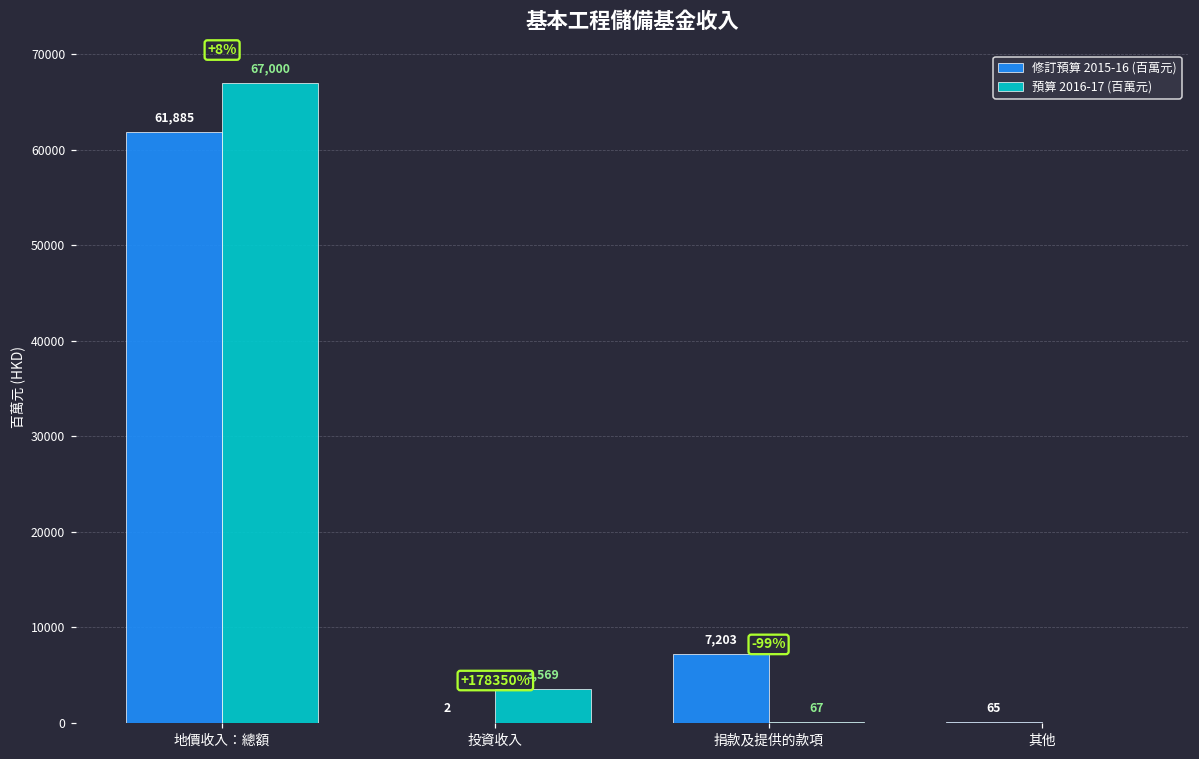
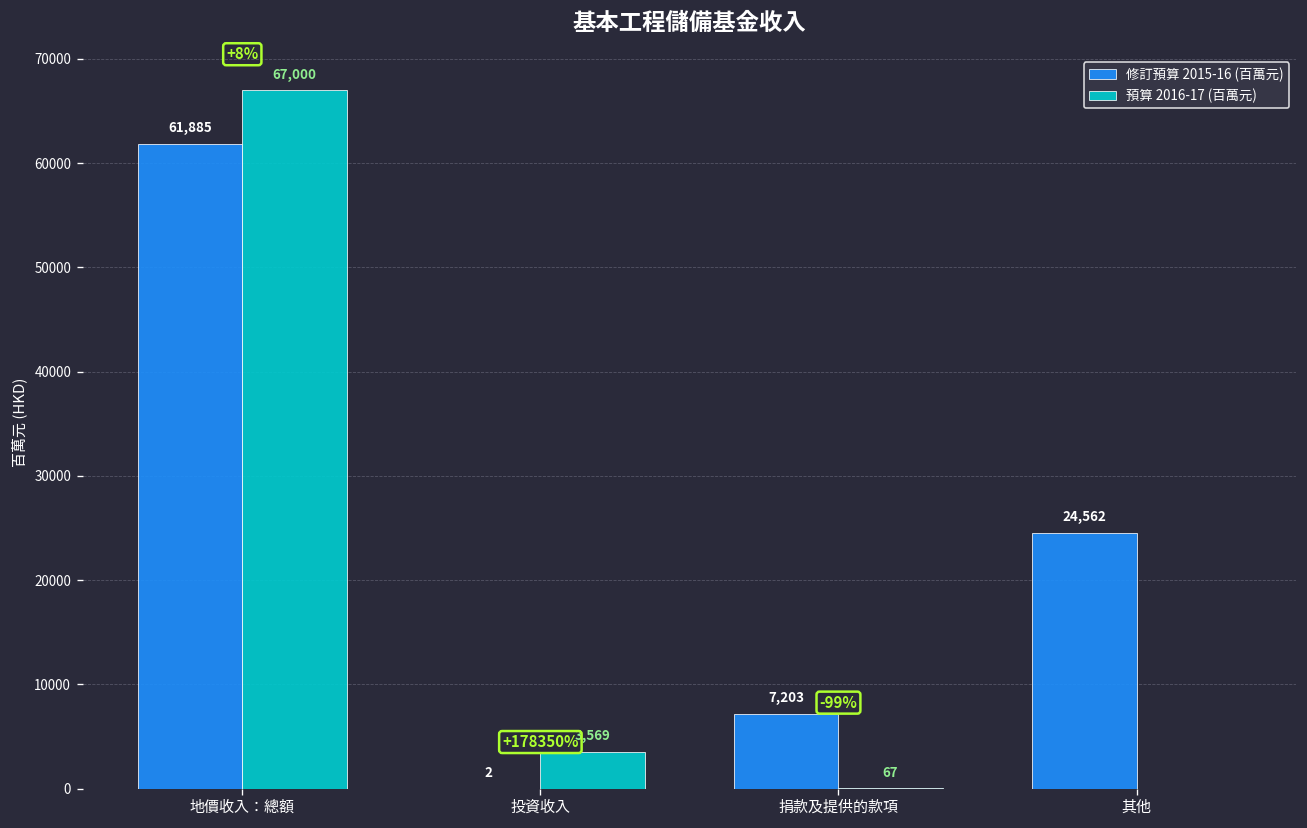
  {
    "修訂預算 2015-16 (百萬元)": {
      "地價收入：總額": "61,885",
      "投資收入": "2",
      "捐款及提供的款項": "7,203",
-     "其他": "65"
+     "其他": "24,562"
    },
    "預算 2016-17 (百萬元)": {
      "地價收入：總額": "67,000",
      "捐款及提供的款項": "67"
    }
  }
